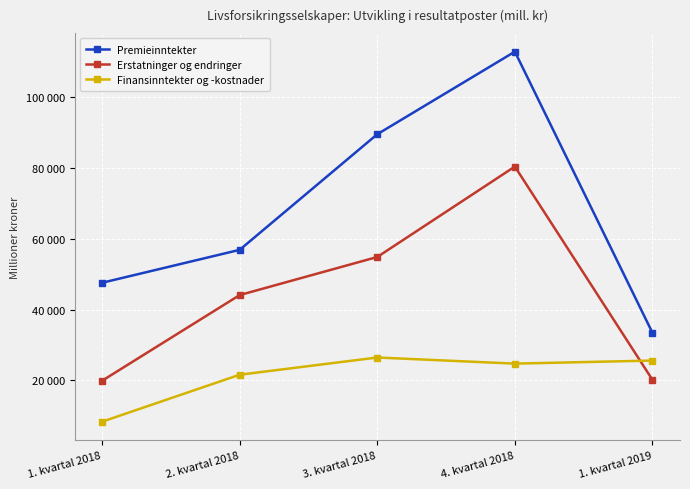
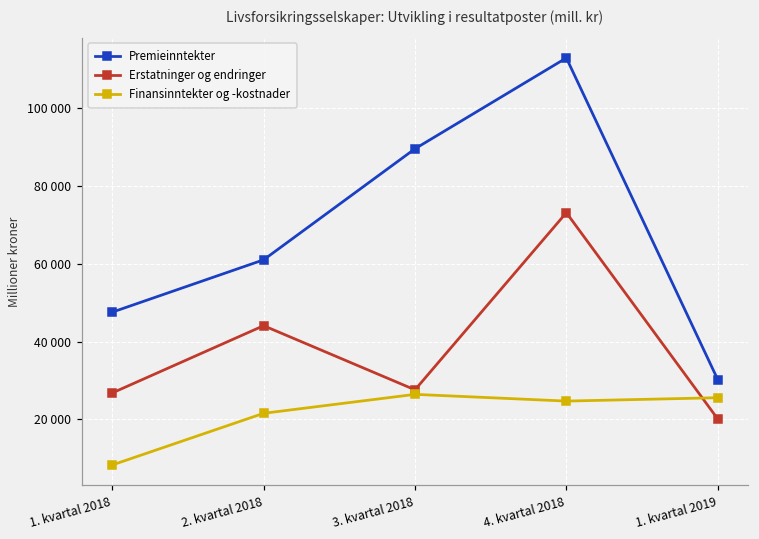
  {
    "Premieinntekter": {
      "1. kvartal 2018": 48000,
-     "2. kvartal 2018": 57000,
+     "2. kvartal 2018": 61000,
      "3. kvartal 2018": 90000,
      "4. kvartal 2018": 113000,
-     "1. kvartal 2019": 33000
+     "1. kvartal 2019": 30000
    },
    "Erstatninger og endringer": {
-     "1. kvartal 2018": 20000,
+     "1. kvartal 2018": 27000,
      "2. kvartal 2018": 44000,
-     "3. kvartal 2018": 55000,
-     "4. kvartal 2018": 80000,
+     "3. kvartal 2018": 28000,
+     "4. kvartal 2018": 73000,
      "1. kvartal 2019": 20000
    },
    "Finansinntekter og -kostnader": {
      "1. kvartal 2018": 8000,
      "2. kvartal 2018": 22000,
      "3. kvartal 2018": 26000,
      "4. kvartal 2018": 25000,
      "1. kvartal 2019": 26000
    }
  }
